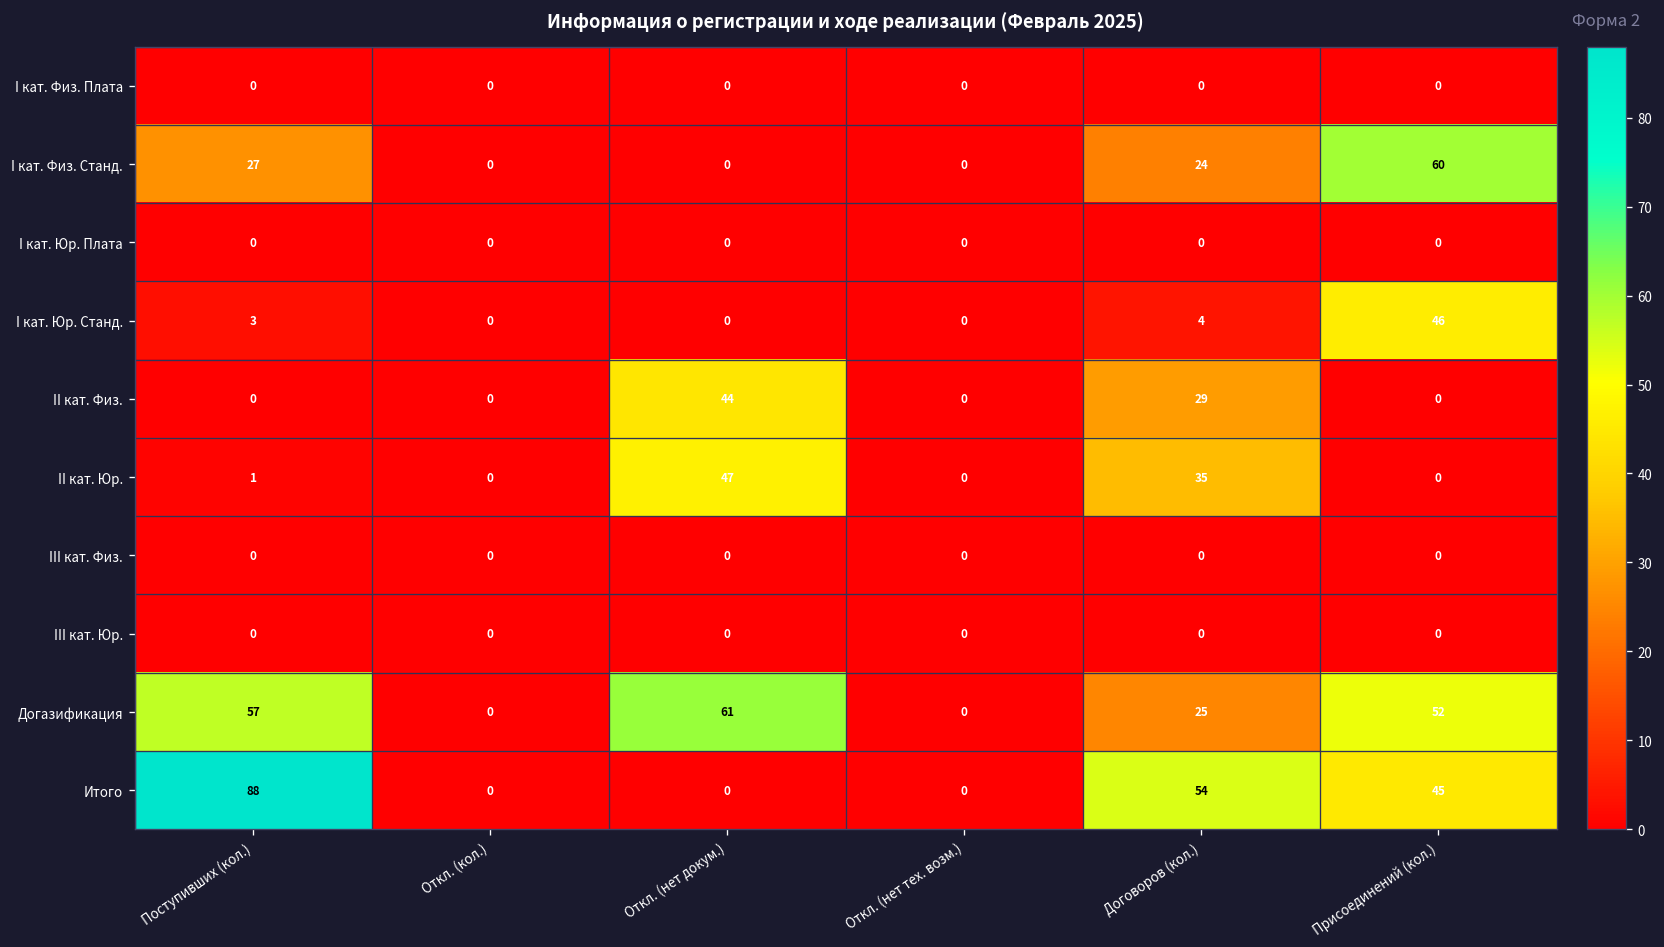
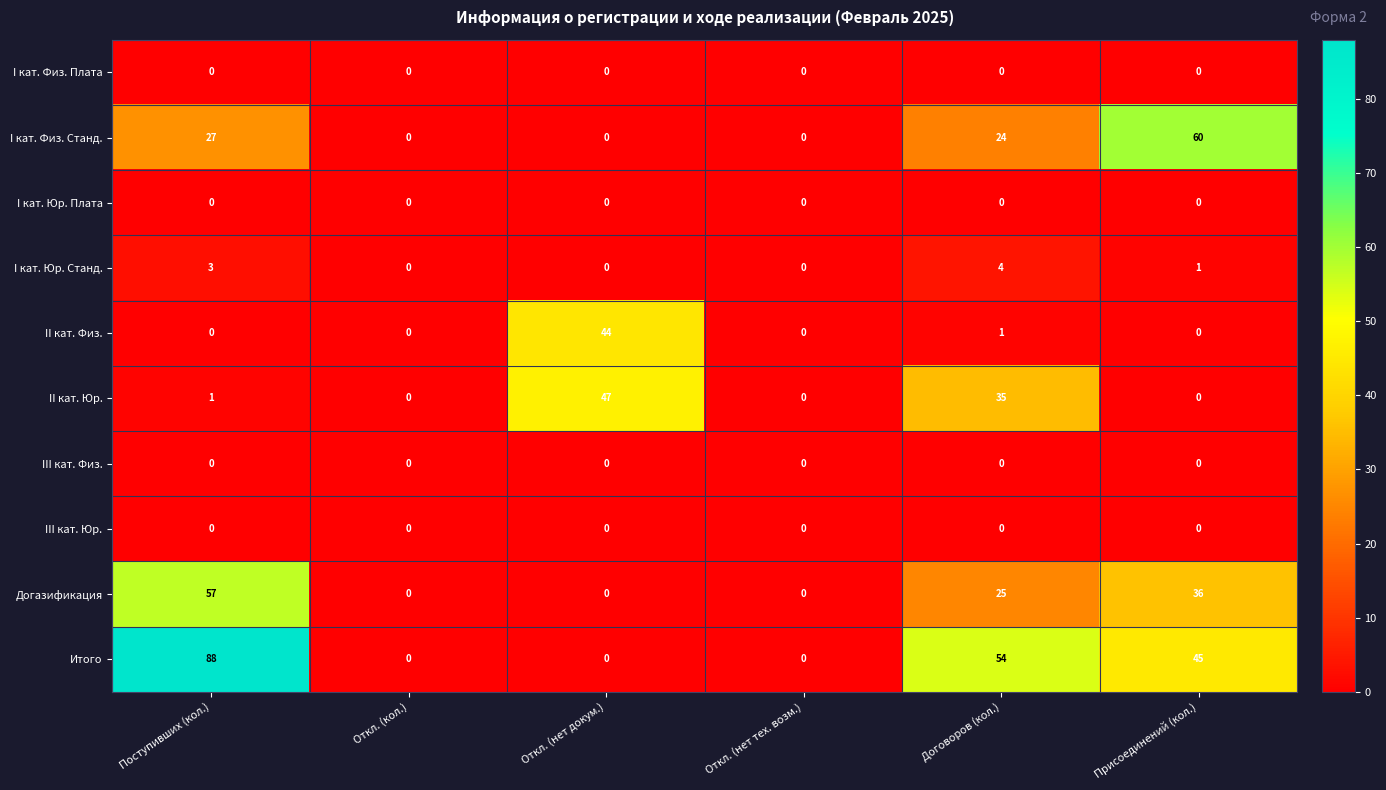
  {
    "I кат. Физ. Плата": {
      "Поступивших (кол.)": 0,
      "Откл. (кол.)": 0,
      "Откл. (нет докум.)": 0,
      "Откл. (нет тех. возм.)": 0,
      "Договоров (кол.)": 0,
      "Присоединений (кол.)": 0
    },
    "I кат. Физ. Станд.": {
      "Поступивших (кол.)": 27,
      "Откл. (кол.)": 0,
      "Откл. (нет докум.)": 0,
      "Откл. (нет тех. возм.)": 0,
      "Договоров (кол.)": 24,
      "Присоединений (кол.)": 60
    },
    "I кат. Юр. Плата": {
      "Поступивших (кол.)": 0,
      "Откл. (кол.)": 0,
      "Откл. (нет докум.)": 0,
      "Откл. (нет тех. возм.)": 0,
      "Договоров (кол.)": 0,
      "Присоединений (кол.)": 0
    },
    "I кат. Юр. Станд.": {
      "Поступивших (кол.)": 3,
      "Откл. (кол.)": 0,
      "Откл. (нет докум.)": 0,
      "Откл. (нет тех. возм.)": 0,
      "Договоров (кол.)": 4,
-     "Присоединений (кол.)": 46
+     "Присоединений (кол.)": 1
    },
    "II кат. Физ.": {
      "Поступивших (кол.)": 0,
      "Откл. (кол.)": 0,
      "Откл. (нет докум.)": 44,
      "Откл. (нет тех. возм.)": 0,
-     "Договоров (кол.)": 29,
+     "Договоров (кол.)": 1,
      "Присоединений (кол.)": 0
    },
    "II кат. Юр.": {
      "Поступивших (кол.)": 1,
      "Откл. (кол.)": 0,
      "Откл. (нет докум.)": 47,
      "Откл. (нет тех. возм.)": 0,
      "Договоров (кол.)": 35,
      "Присоединений (кол.)": 0
    },
    "III кат. Физ.": {
      "Поступивших (кол.)": 0,
      "Откл. (кол.)": 0,
      "Откл. (нет докум.)": 0,
      "Откл. (нет тех. возм.)": 0,
      "Договоров (кол.)": 0,
      "Присоединений (кол.)": 0
    },
    "III кат. Юр.": {
      "Поступивших (кол.)": 0,
      "Откл. (кол.)": 0,
      "Откл. (нет докум.)": 0,
      "Откл. (нет тех. возм.)": 0,
      "Договоров (кол.)": 0,
      "Присоединений (кол.)": 0
    },
    "Догазификация": {
      "Поступивших (кол.)": 57,
      "Откл. (кол.)": 0,
-     "Откл. (нет докум.)": 61,
+     "Откл. (нет докум.)": 0,
      "Откл. (нет тех. возм.)": 0,
      "Договоров (кол.)": 25,
-     "Присоединений (кол.)": 52
+     "Присоединений (кол.)": 36
    },
    "Итого": {
      "Поступивших (кол.)": 88,
      "Откл. (кол.)": 0,
      "Откл. (нет докум.)": 0,
      "Откл. (нет тех. возм.)": 0,
      "Договоров (кол.)": 54,
      "Присоединений (кол.)": 45
    }
  }
